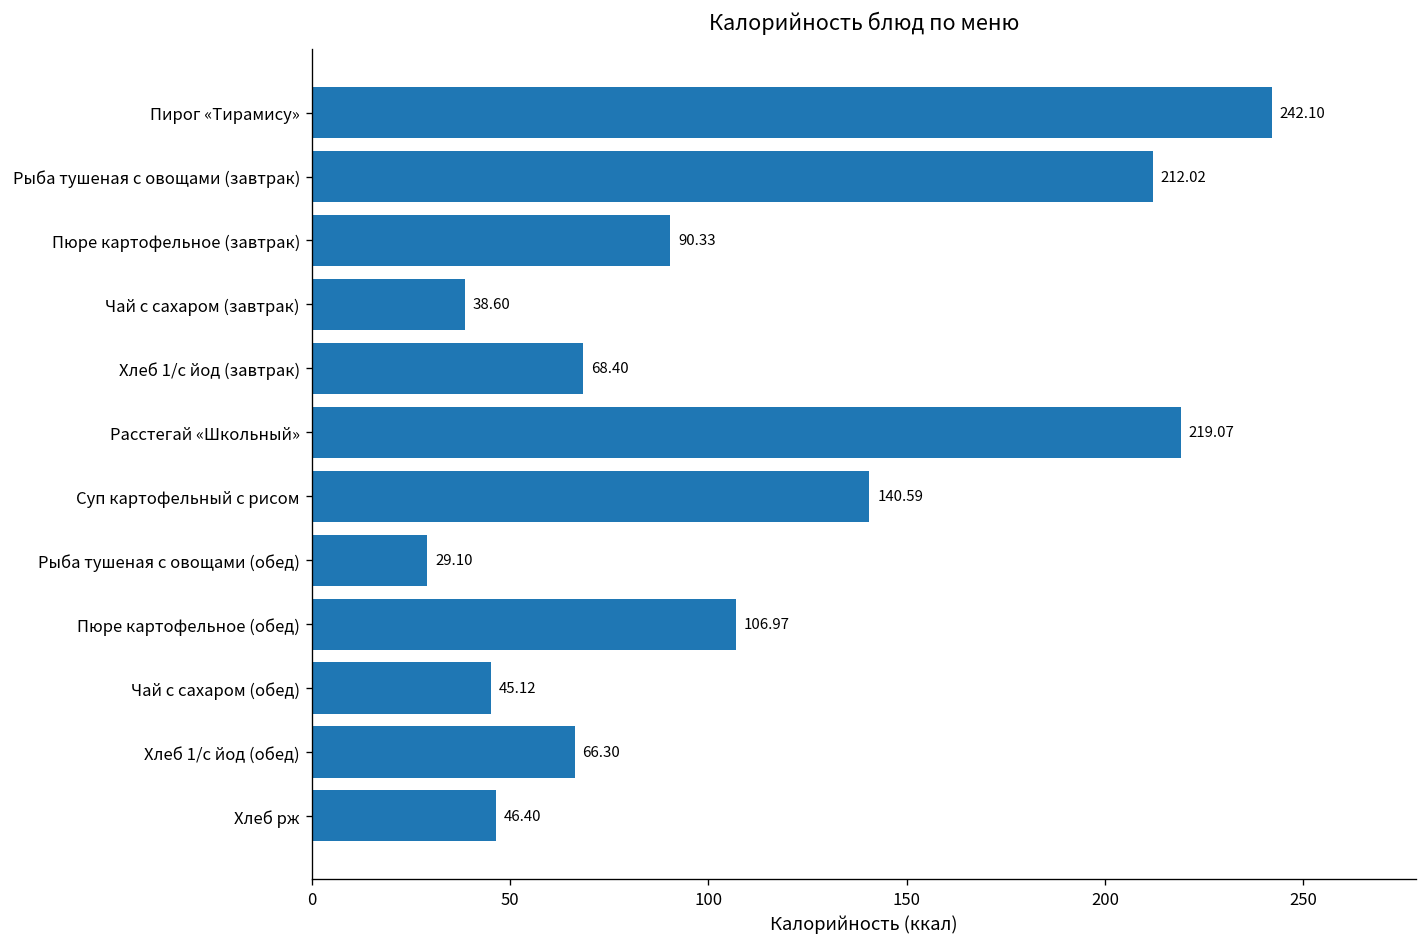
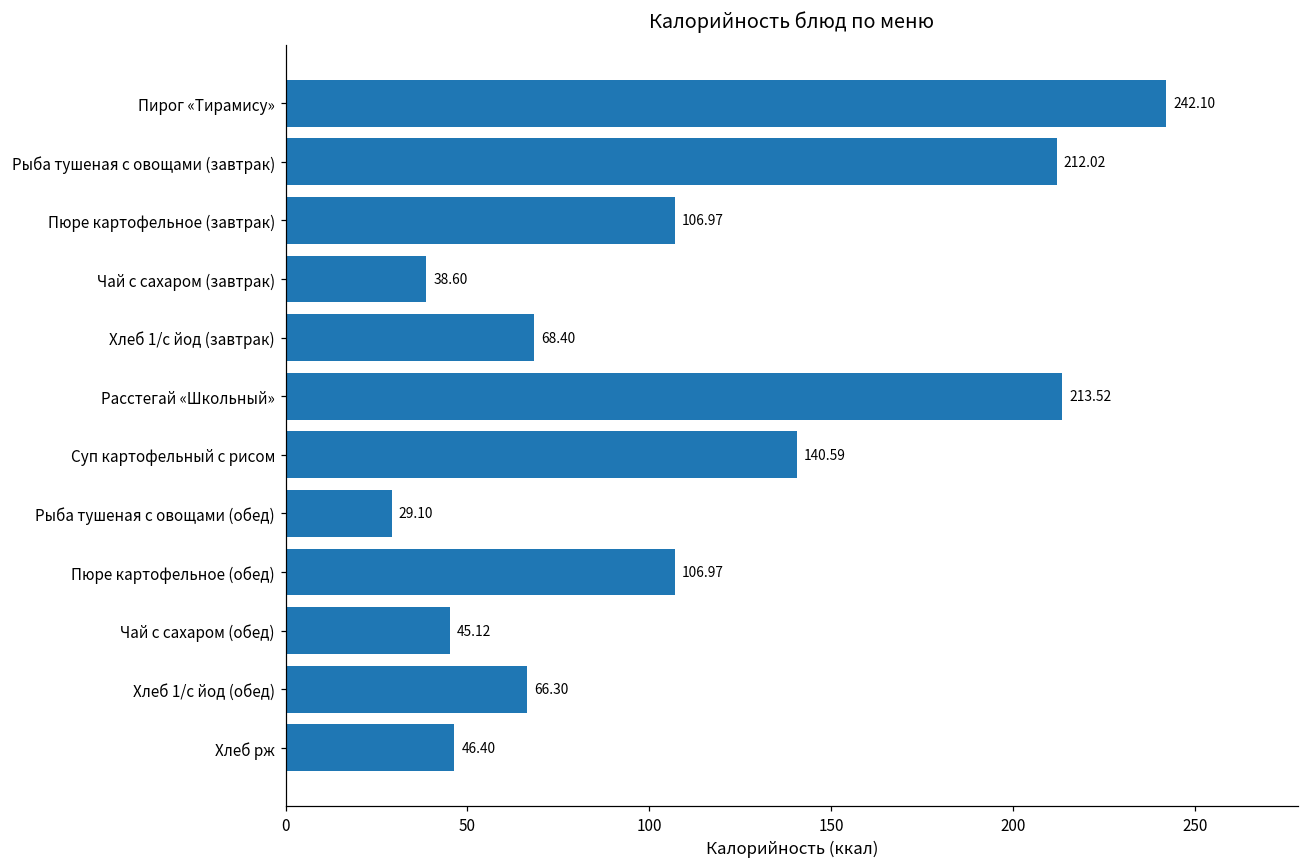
  {
    "Пирог «Тирамису»": 242.10,
    "Рыба тушеная с овощами (завтрак)": 212.02,
-   "Пюре картофельное (завтрак)": 90.33,
+   "Пюре картофельное (завтрак)": 106.97,
    "Чай с сахаром (завтрак)": 38.60,
    "Хлеб 1/с йод (завтрак)": 68.40,
-   "Расстегай «Школьный»": 219.07,
+   "Расстегай «Школьный»": 213.52,
    "Суп картофельный с рисом": 140.59,
    "Рыба тушеная с овощами (обед)": 29.10,
    "Пюре картофельное (обед)": 106.97,
    "Чай с сахаром (обед)": 45.12,
    "Хлеб 1/с йод (обед)": 66.30,
    "Хлеб рж": 46.40
  }
